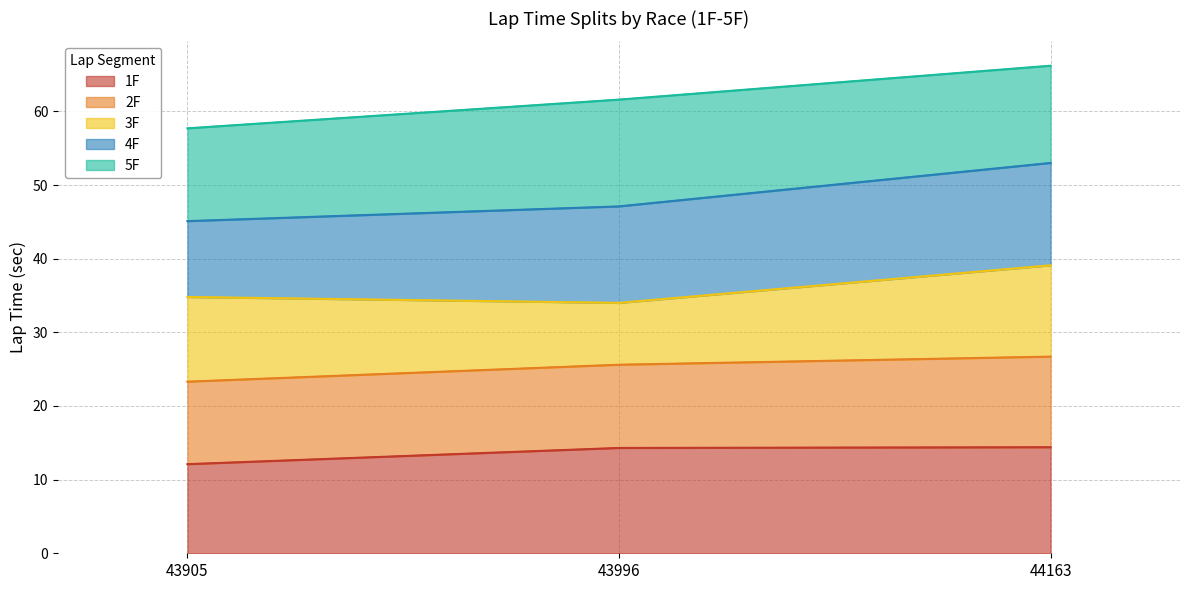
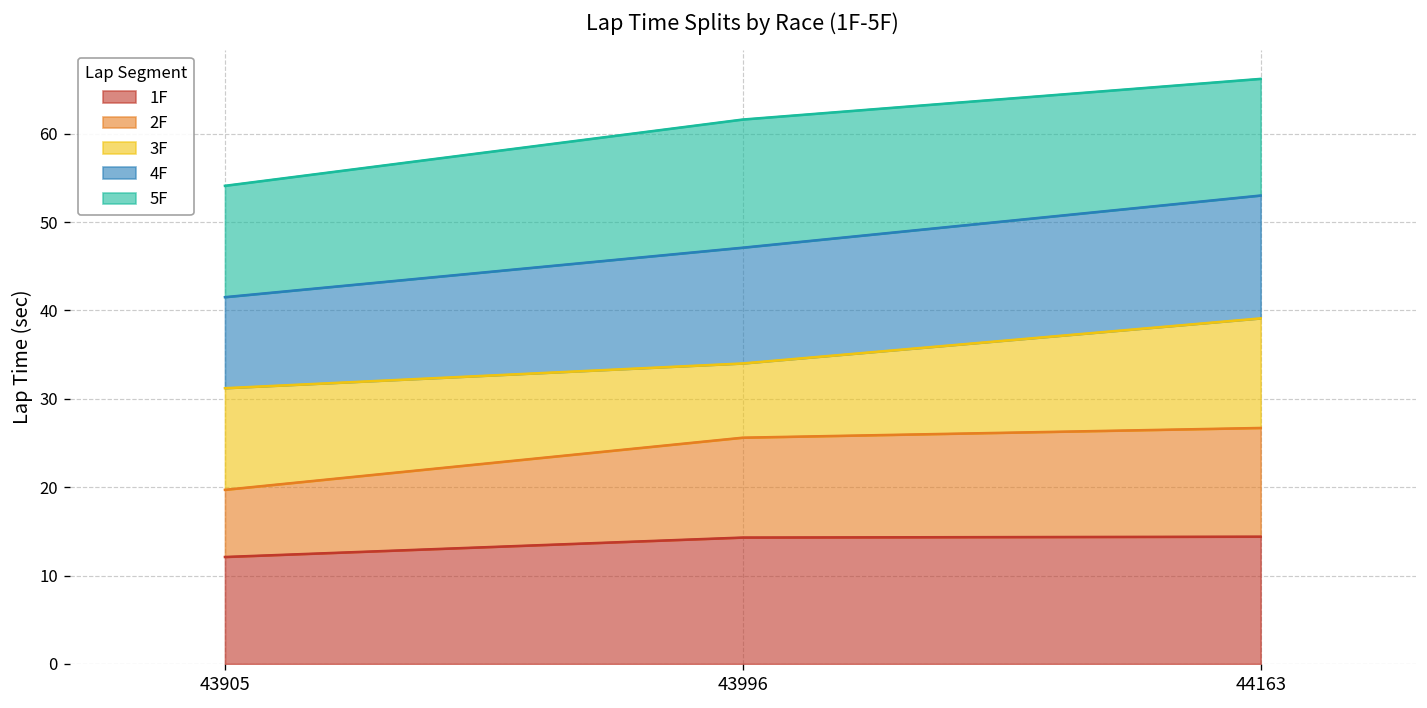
  {
    "1F": {
      "43905": 12,
      "43996": 14,
      "44163": 14
    },
    "2F": {
-     "43905": 11,
+     "43905": 8,
      "43996": 11,
      "44163": 12
    },
    "3F": {
      "43905": 12,
      "43996": 8,
      "44163": 12
    },
    "4F": {
      "43905": 10,
      "43996": 13,
      "44163": 14
    },
    "5F": {
      "43905": 13,
      "43996": 15,
      "44163": 13
    }
  }
